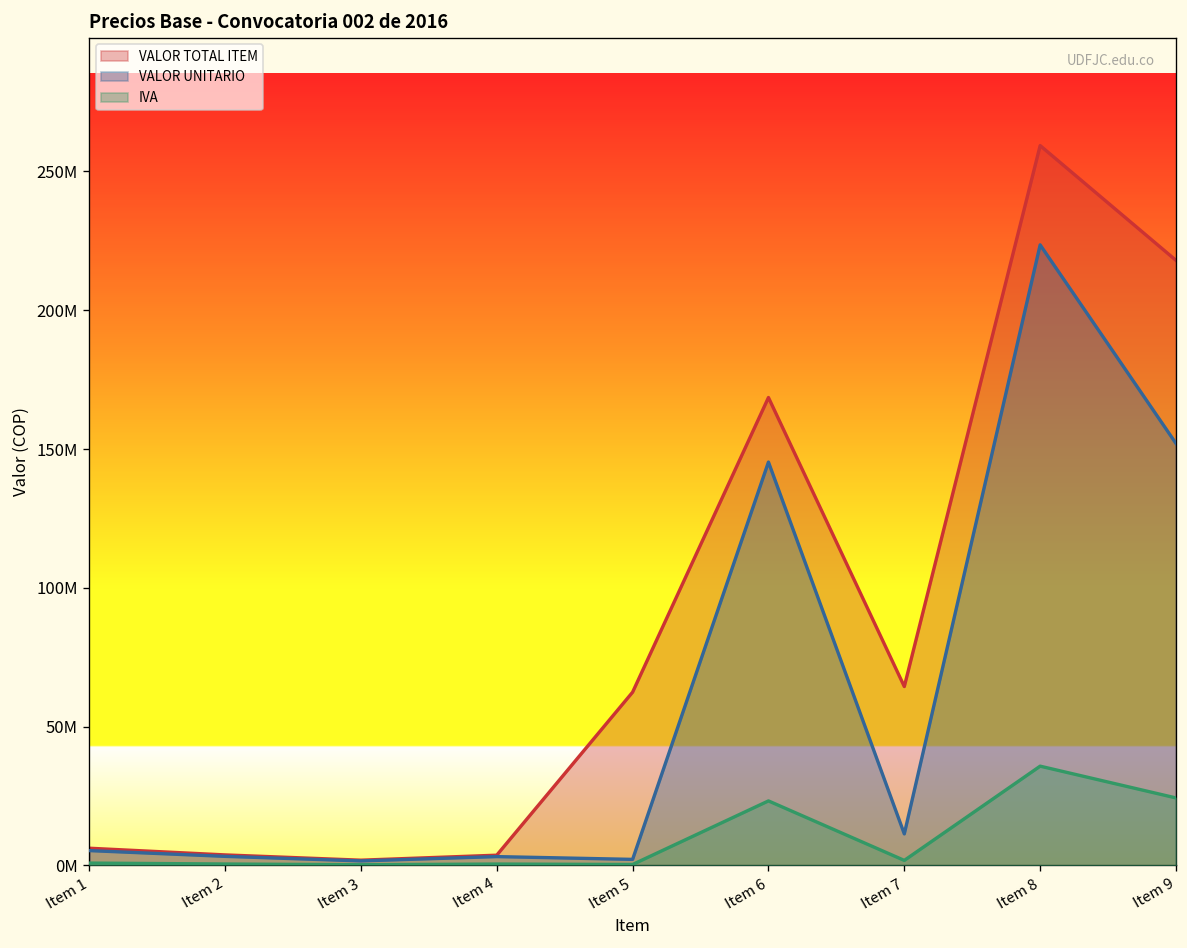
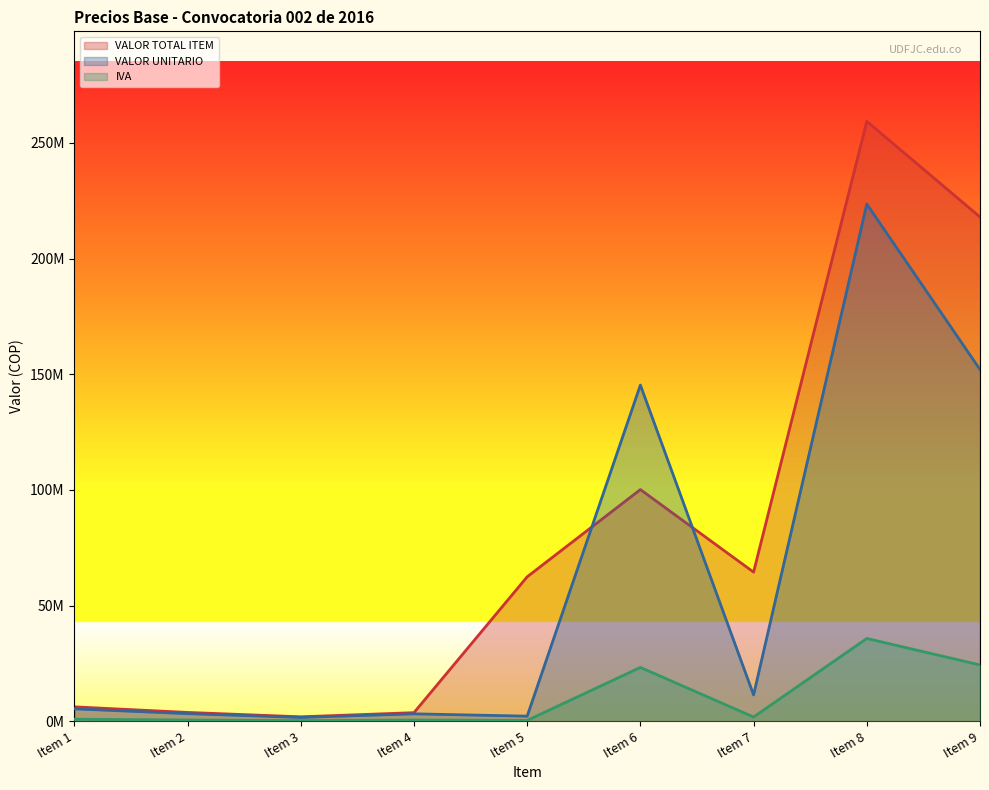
  {
    "VALOR TOTAL ITEM": {
      "Item 5": 62000000,
-     "Item 6": 169000000,
+     "Item 6": 100000000,
      "Item 7": 64000000,
      "Item 8": 259000000,
      "Item 9": 218000000
    }
  }
